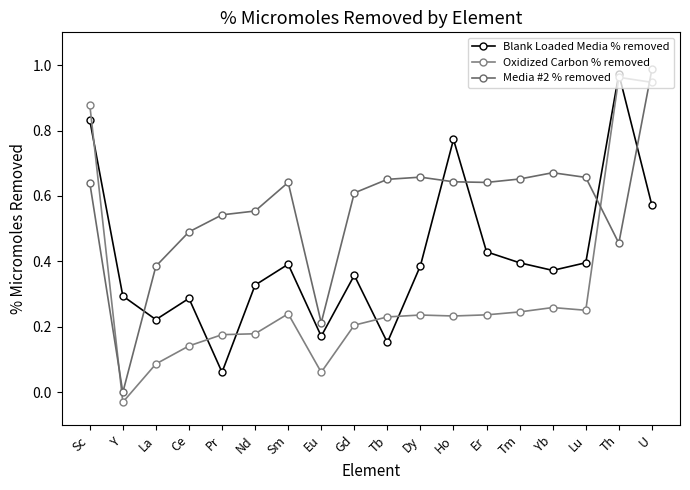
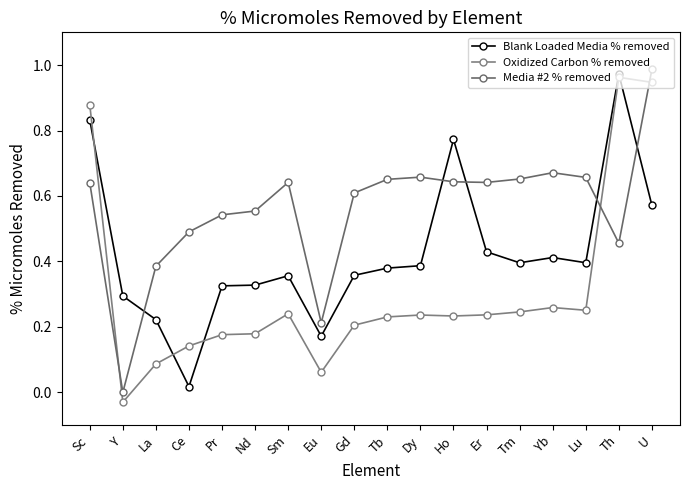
  {
    "Blank Loaded Media % removed": {
      "Sc": 0.83,
      "Y": 0.29,
      "La": 0.22,
-     "Ce": 0.29,
-     "Pr": 0.06,
+     "Ce": 0.02,
+     "Pr": 0.33,
      "Nd": 0.33,
-     "Sm": 0.39,
+     "Sm": 0.36,
      "Eu": 0.17,
      "Gd": 0.36,
-     "Tb": 0.15,
+     "Tb": 0.38,
      "Dy": 0.39,
      "Ho": 0.77,
      "Er": 0.43,
      "Tm": 0.40,
-     "Yb": 0.37,
+     "Yb": 0.41,
      "Lu": 0.40,
      "U": 0.57
    }
  }
